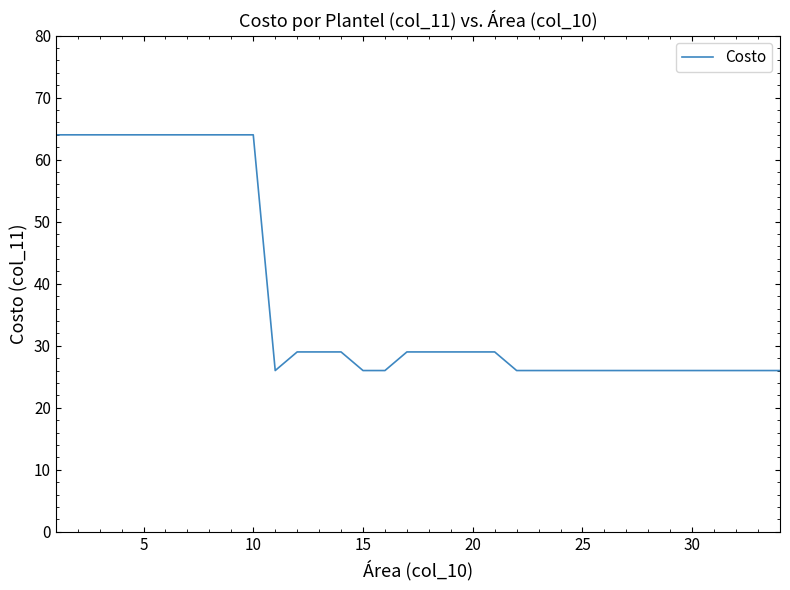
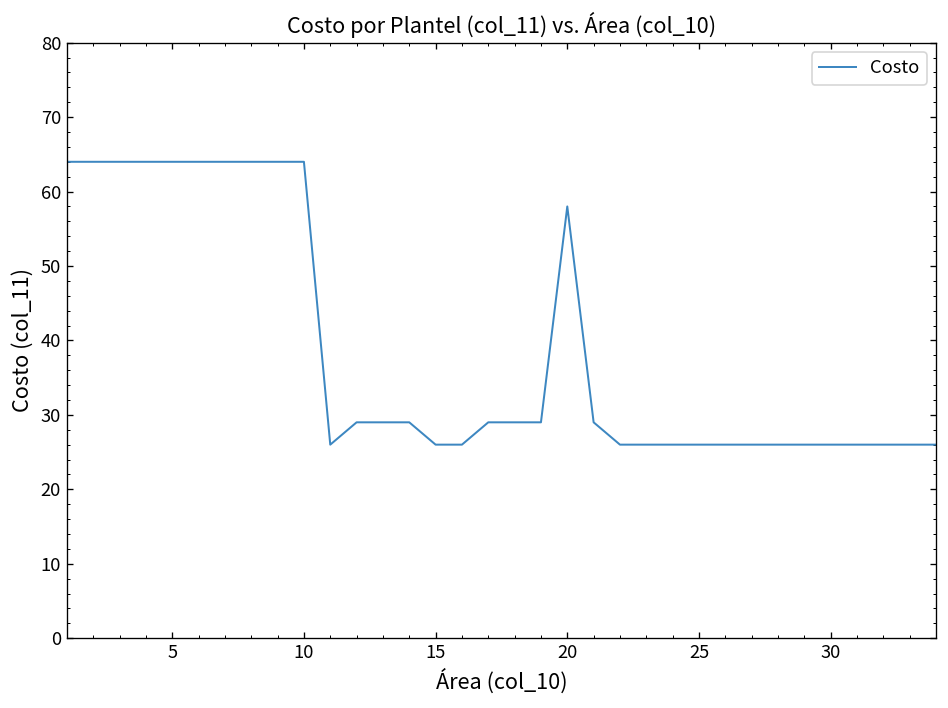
  {
    "5": 64,
    "10": 64,
    "15": 26,
-   "20": 29,
+   "20": 58,
    "25": 26,
    "30": 26
  }
